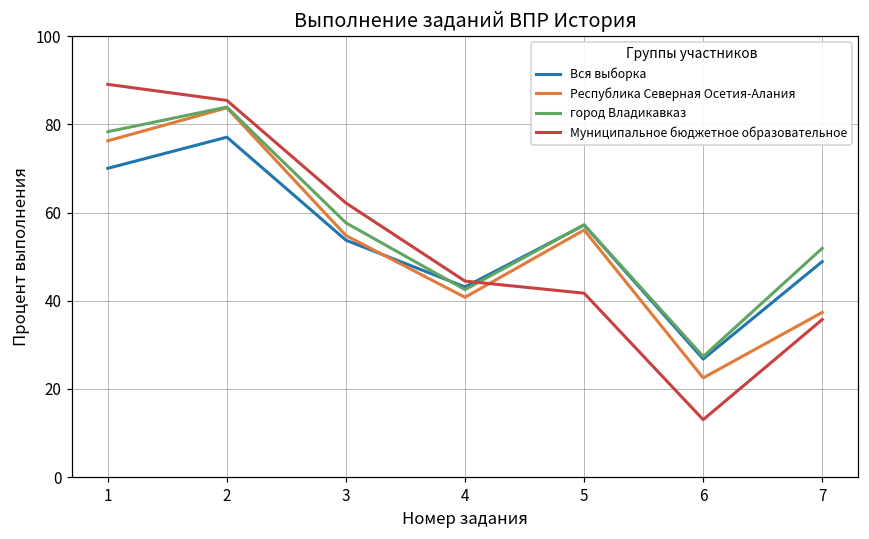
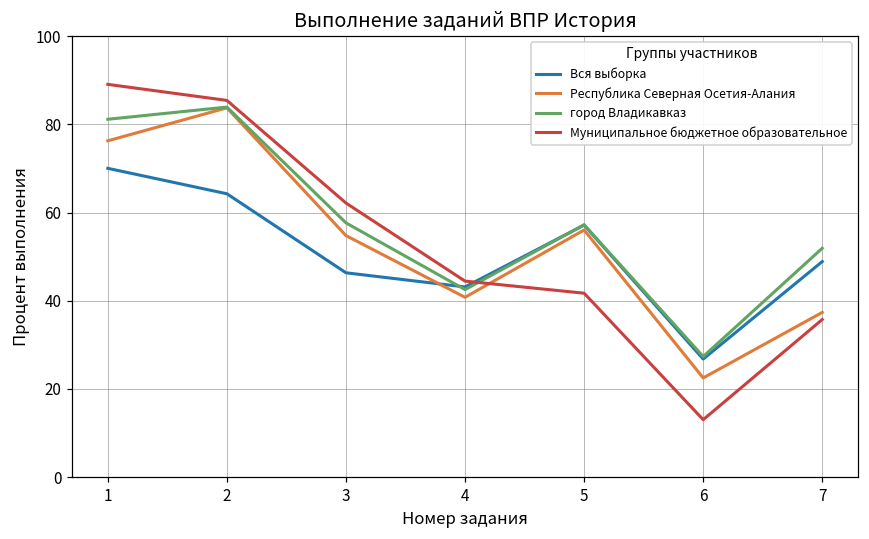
  {
    "Вся выборка": {
      "1": 70,
-     "2": 77,
-     "3": 54,
+     "2": 64,
+     "3": 46,
      "7": 49
    },
    "Республика Северная Осетия-Алания": {
      "1": 76,
      "3": 55,
      "4": 41,
      "5": 56,
      "6": 22,
      "7": 37
    },
    "город Владикавказ": {
-     "1": 78,
+     "1": 81,
      "3": 58,
      "7": 52
    },
    "Муниципальное бюджетное образовательное": {
      "1": 89,
      "2": 85,
      "3": 62,
      "4": 44,
      "5": 42,
      "6": 13,
      "7": 36
    }
  }
